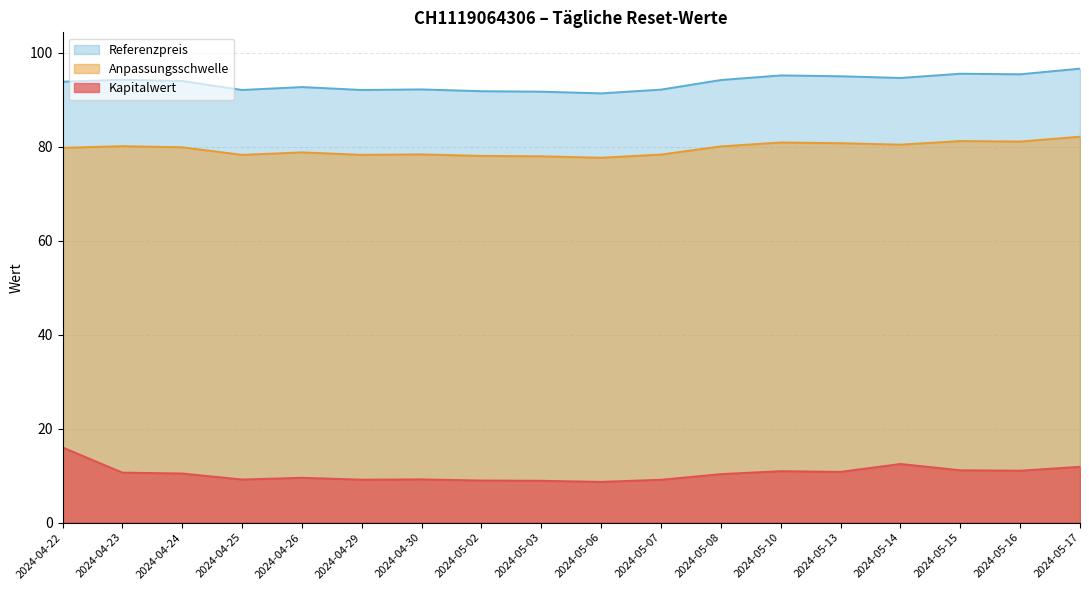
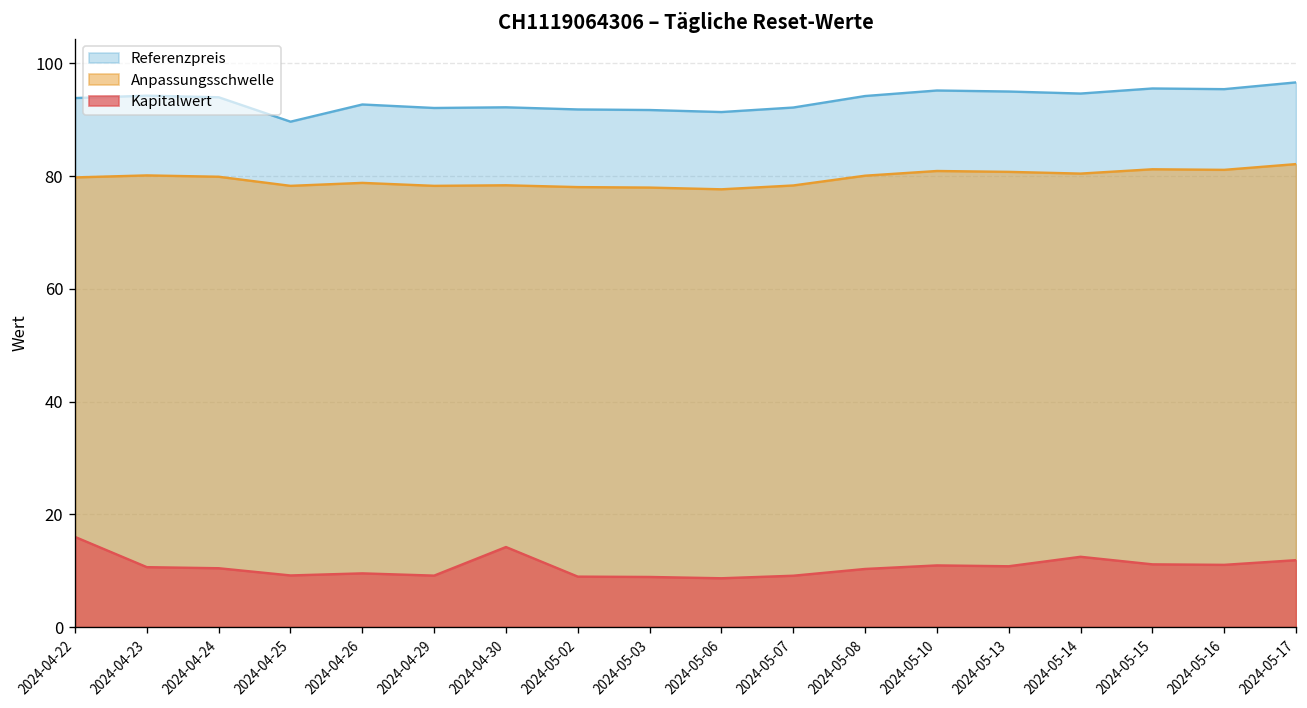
  {
    "Referenzpreis": {
      "2024-04-22": 94,
-     "2024-04-25": 92,
+     "2024-04-25": 90,
      "2024-04-26": 93,
      "2024-04-29": 92,
      "2024-04-30": 92,
      "2024-05-02": 92,
      "2024-05-03": 92,
      "2024-05-06": 91,
      "2024-05-07": 92,
      "2024-05-08": 94,
      "2024-05-10": 95,
      "2024-05-13": 95,
      "2024-05-14": 95,
      "2024-05-15": 96,
      "2024-05-16": 95,
      "2024-05-17": 97
    },
    "Anpassungsschwelle": {
      "2024-04-22": 80,
      "2024-04-23": 80,
      "2024-04-24": 80,
      "2024-04-25": 78,
      "2024-04-26": 79,
      "2024-04-29": 78,
      "2024-04-30": 78,
      "2024-05-02": 78,
      "2024-05-03": 78,
      "2024-05-06": 78,
      "2024-05-07": 78,
      "2024-05-08": 80,
      "2024-05-10": 81,
      "2024-05-13": 81,
      "2024-05-14": 80,
      "2024-05-15": 81,
      "2024-05-16": 81,
      "2024-05-17": 82
    },
    "Kapitalwert": {
      "2024-04-22": 16,
      "2024-04-23": 11,
      "2024-04-24": 10,
      "2024-04-25": 9,
      "2024-04-26": 10,
      "2024-04-29": 9,
-     "2024-04-30": 9,
+     "2024-04-30": 14,
      "2024-05-02": 9,
      "2024-05-03": 9,
      "2024-05-06": 9,
      "2024-05-07": 9,
      "2024-05-08": 10,
      "2024-05-10": 11,
      "2024-05-13": 11,
      "2024-05-14": 12,
      "2024-05-15": 11,
      "2024-05-16": 11,
      "2024-05-17": 12
    }
  }
